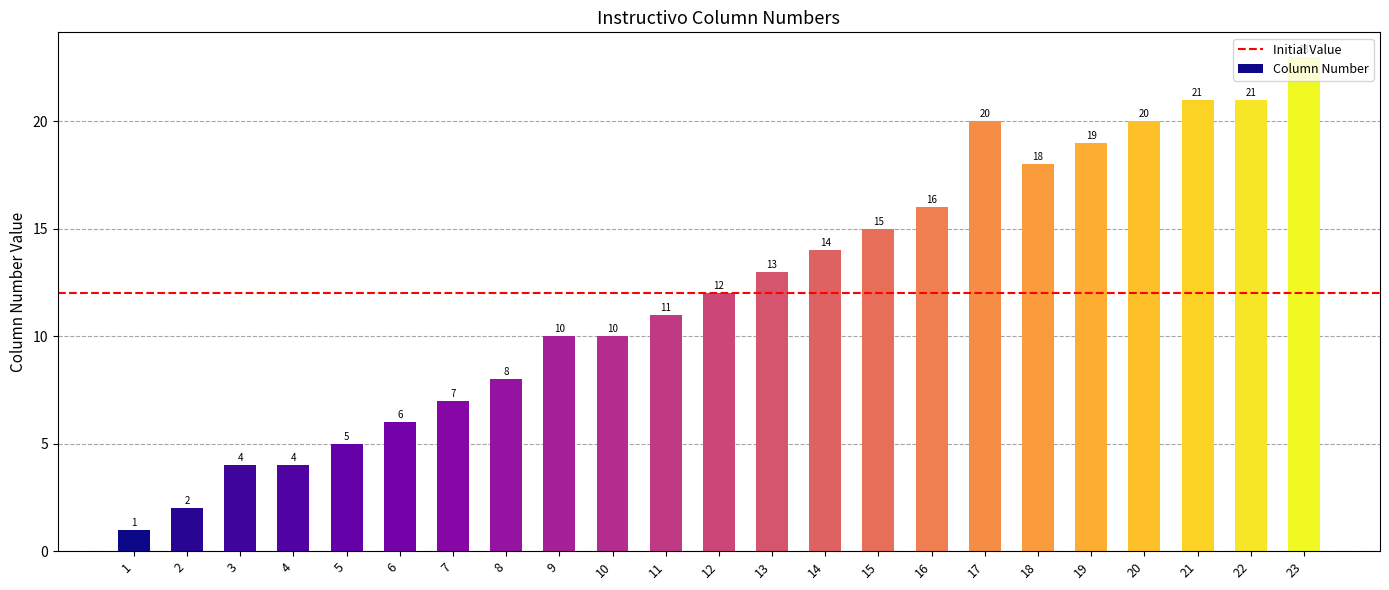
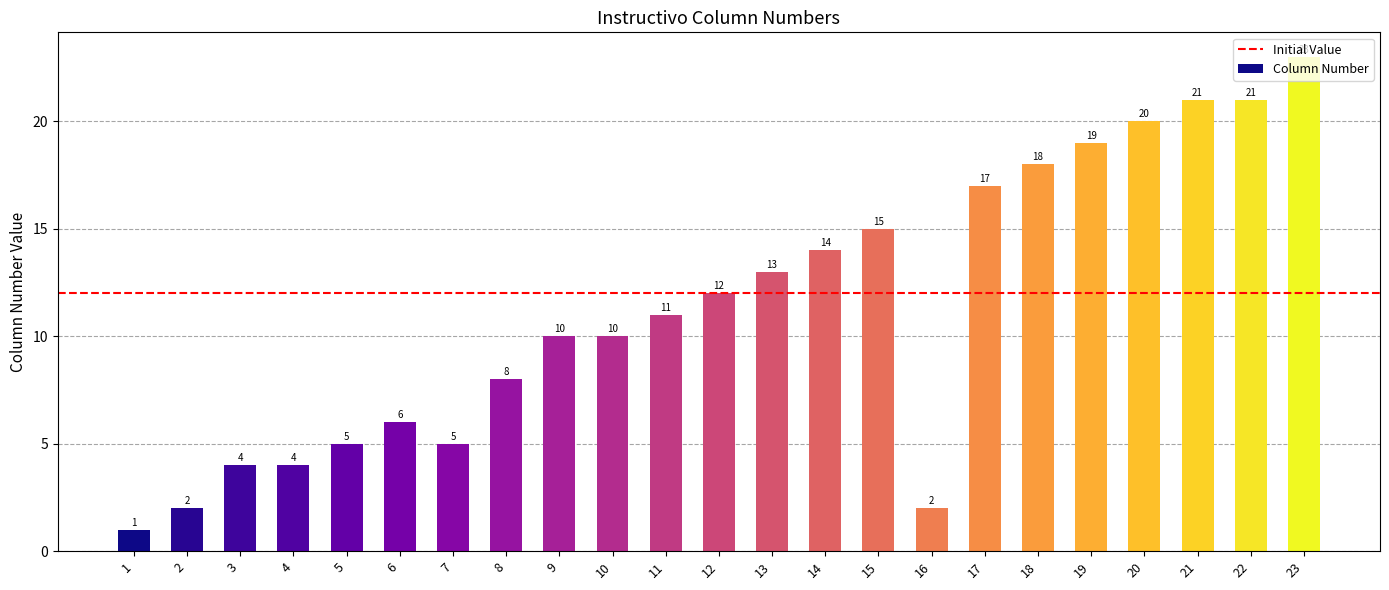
  {
    "1": 1,
    "2": 2,
    "3": 4,
    "4": 4,
    "5": 5,
    "6": 6,
-   "7": 7,
+   "7": 5,
    "8": 8,
    "9": 10,
    "10": 10,
    "11": 11,
    "12": 12,
    "13": 13,
    "14": 14,
    "15": 15,
-   "16": 16,
-   "17": 20,
+   "16": 2,
+   "17": 17,
    "18": 18,
    "19": 19,
    "20": 20,
    "21": 21,
    "22": 21
  }
